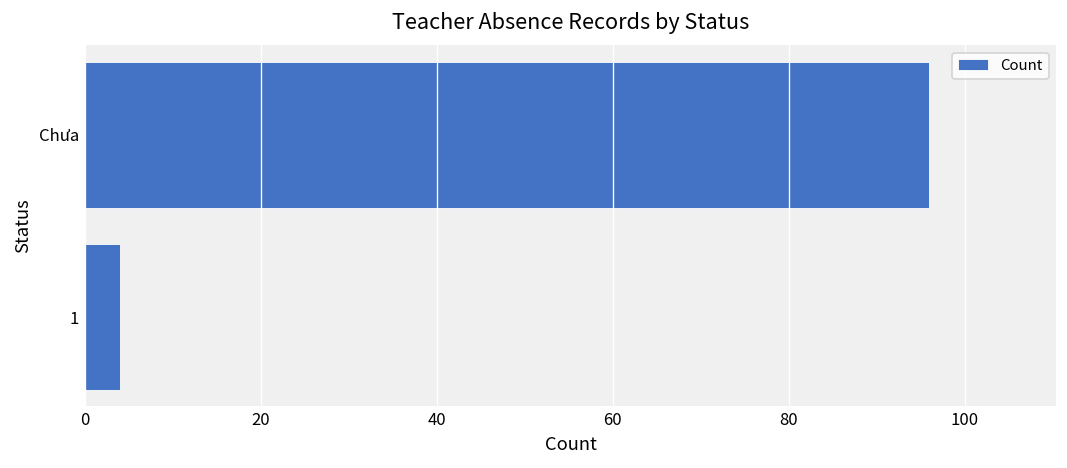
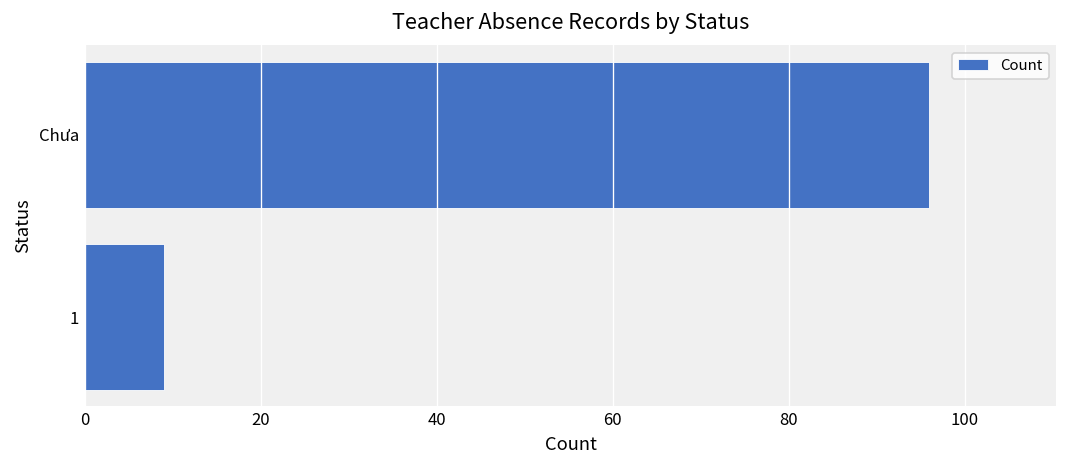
  {
    "Chưa": 96,
-   "1": 4
+   "1": 9
  }
